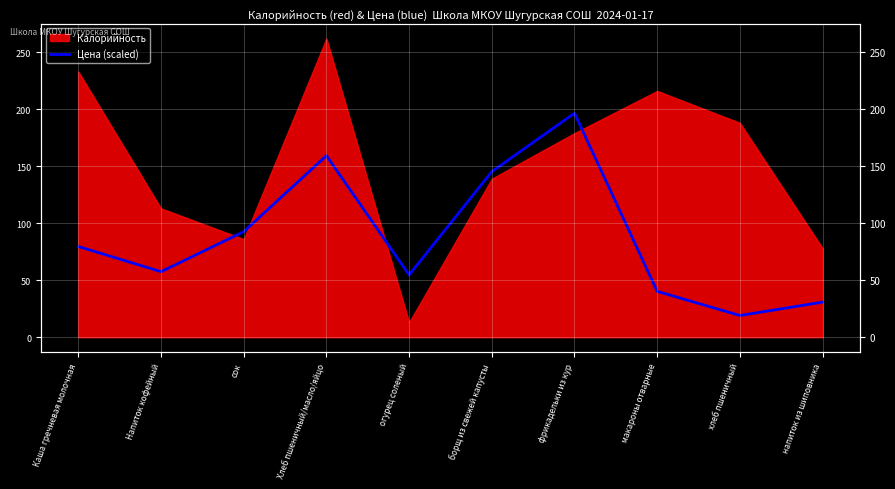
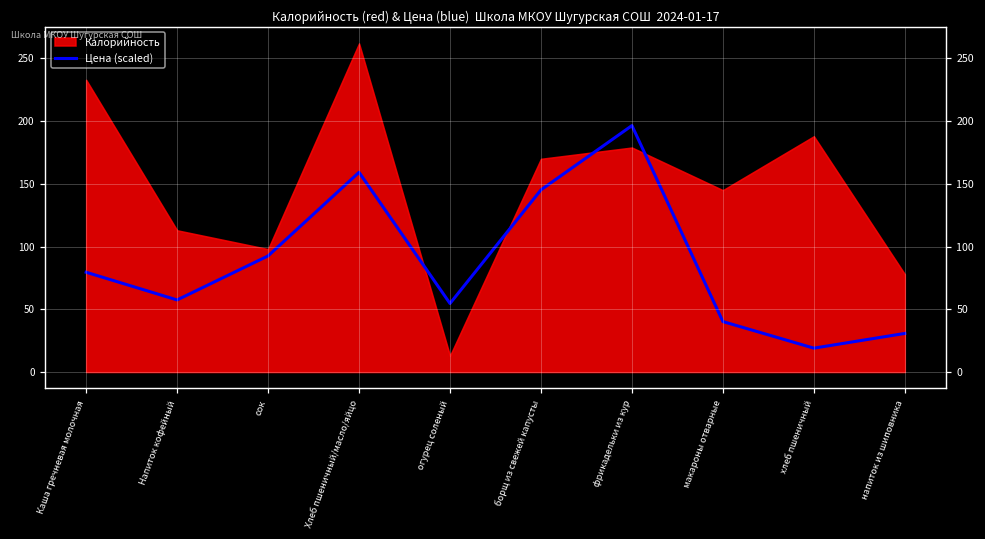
  {
    "Калорийность": {
      "Каша гречневая молочная": 233,
      "Напиток кофейный": 113,
-     "сок": 86,
+     "сок": 98,
      "Хлеб пшеничный/масло/яйцо": 262,
      "огурец соленый": 13,
-     "борщ из свежей капусты": 139,
+     "борщ из свежей капусты": 170,
      "фрикадельки из кур": 179,
-     "макароны отварные": 216,
+     "макароны отварные": 145,
      "хлеб пшеничный": 188,
      "напиток из шиповника": 78
    },
    "Цена (scaled)": {
      "Каша гречневая молочная": 80,
      "Напиток кофейный": 57,
      "сок": 93,
      "Хлеб пшеничный/масло/яйцо": 159,
      "огурец соленый": 55,
      "борщ из свежей капусты": 145,
      "фрикадельки из кур": 197,
      "макароны отварные": 40,
      "хлеб пшеничный": 19,
      "напиток из шиповника": 31
    }
  }
